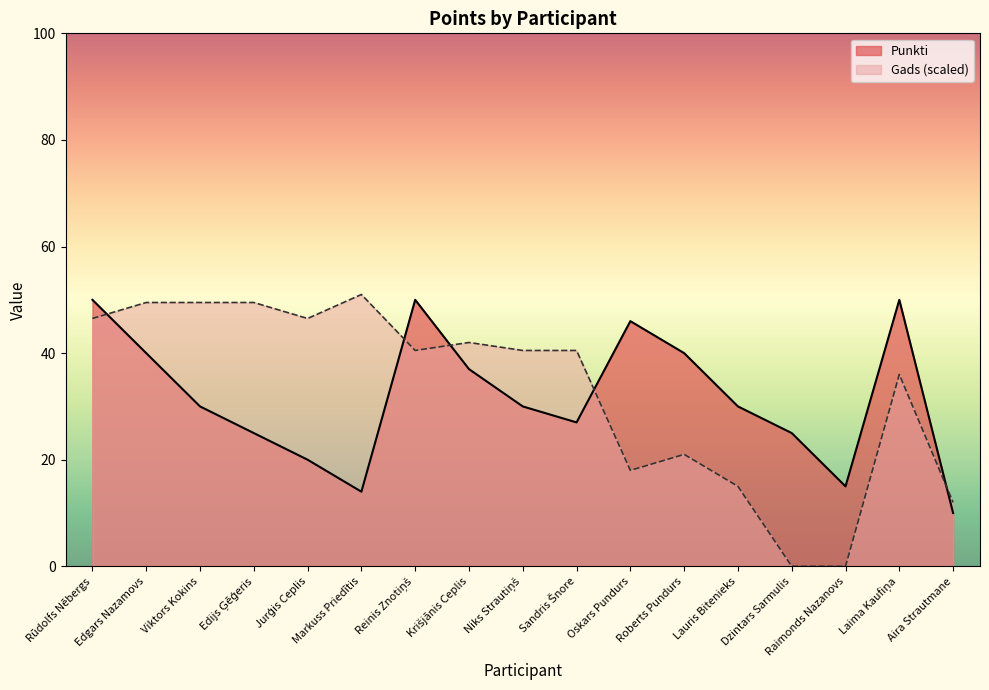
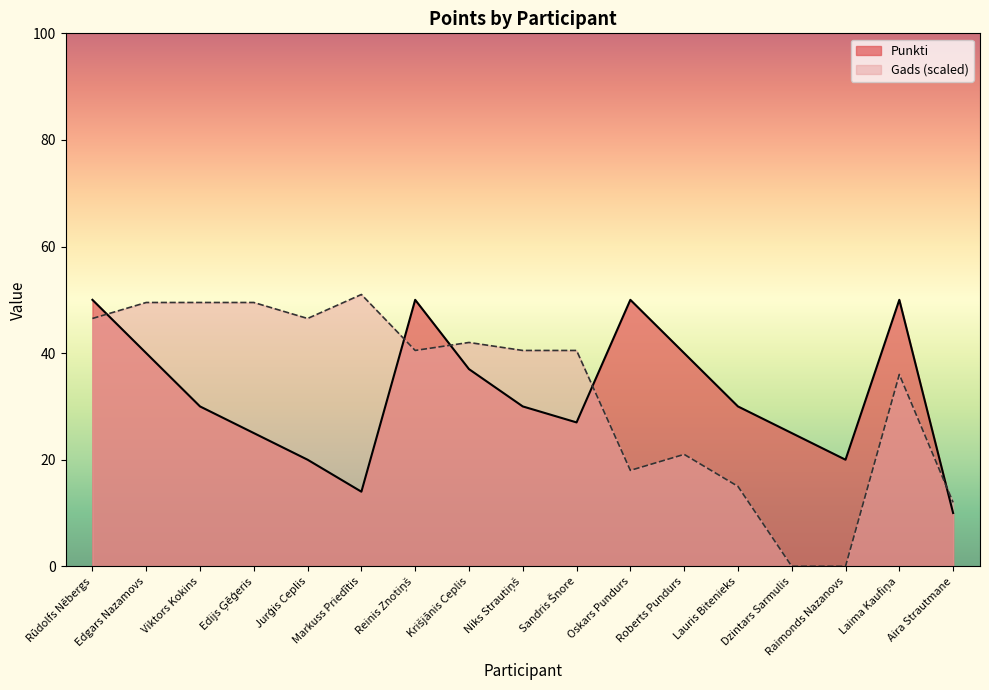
  {
    "Punkti": {
      "Rūdolfs Nēbergs": 50,
      "Edgars Nazamovs": 40,
      "Viktors Kokins": 30,
      "Edijs Ģēģeris": 25,
      "Jurģis Ceplis": 20,
      "Markuss Priedītis": 14,
      "Reinis Znotiņš": 50,
      "Krišjānis Ceplis": 37,
      "Niks Strautiņš": 30,
      "Sandris Šnore": 27,
-     "Oskars Pundurs": 46,
+     "Oskars Pundurs": 50,
      "Roberts Pundurs": 40,
      "Lauris Bitenieks": 30,
      "Dzintars Sarmulis": 25,
-     "Raimonds Nazanovs": 15,
+     "Raimonds Nazanovs": 20,
      "Laima Kaufiņa": 50,
      "Aira Strautmane": 10
    },
    "Gads (scaled)": {
      "Rūdolfs Nēbergs": 47,
      "Edgars Nazamovs": 50,
      "Viktors Kokins": 50,
      "Edijs Ģēģeris": 50,
      "Jurģis Ceplis": 47,
      "Markuss Priedītis": 51,
      "Reinis Znotiņš": 41,
      "Krišjānis Ceplis": 42,
      "Niks Strautiņš": 41,
      "Sandris Šnore": 41,
      "Oskars Pundurs": 18,
      "Roberts Pundurs": 21,
      "Lauris Bitenieks": 15,
      "Dzintars Sarmulis": 0,
      "Raimonds Nazanovs": 0,
      "Laima Kaufiņa": 36,
      "Aira Strautmane": 12
    }
  }
